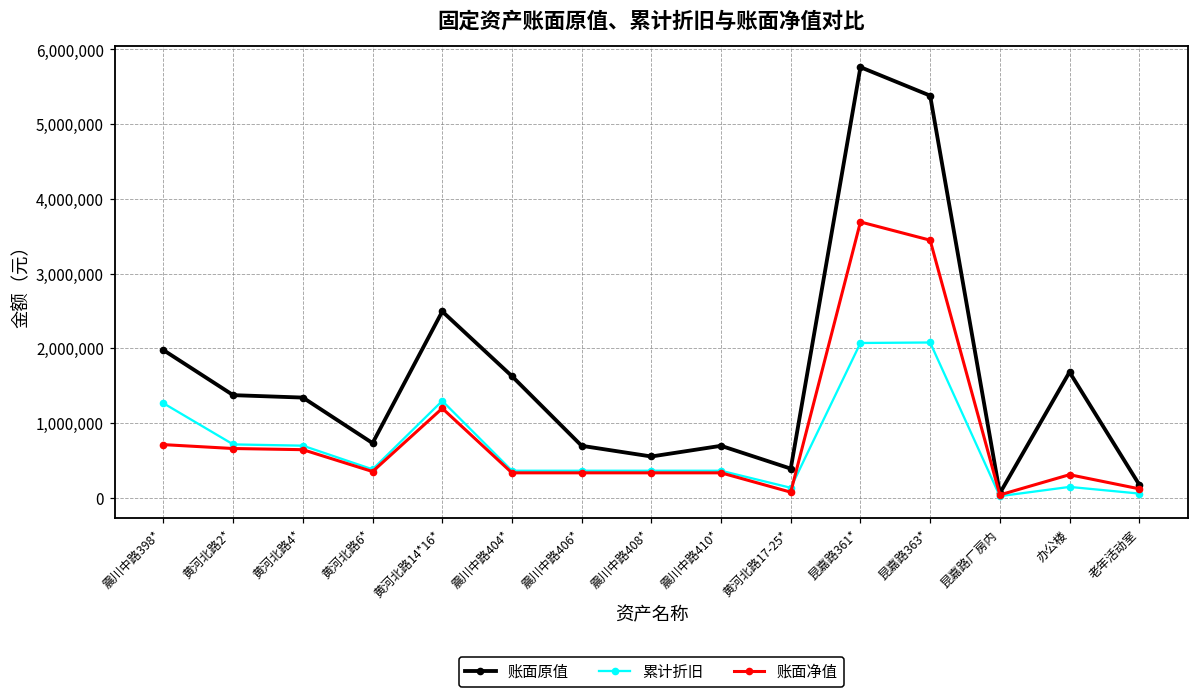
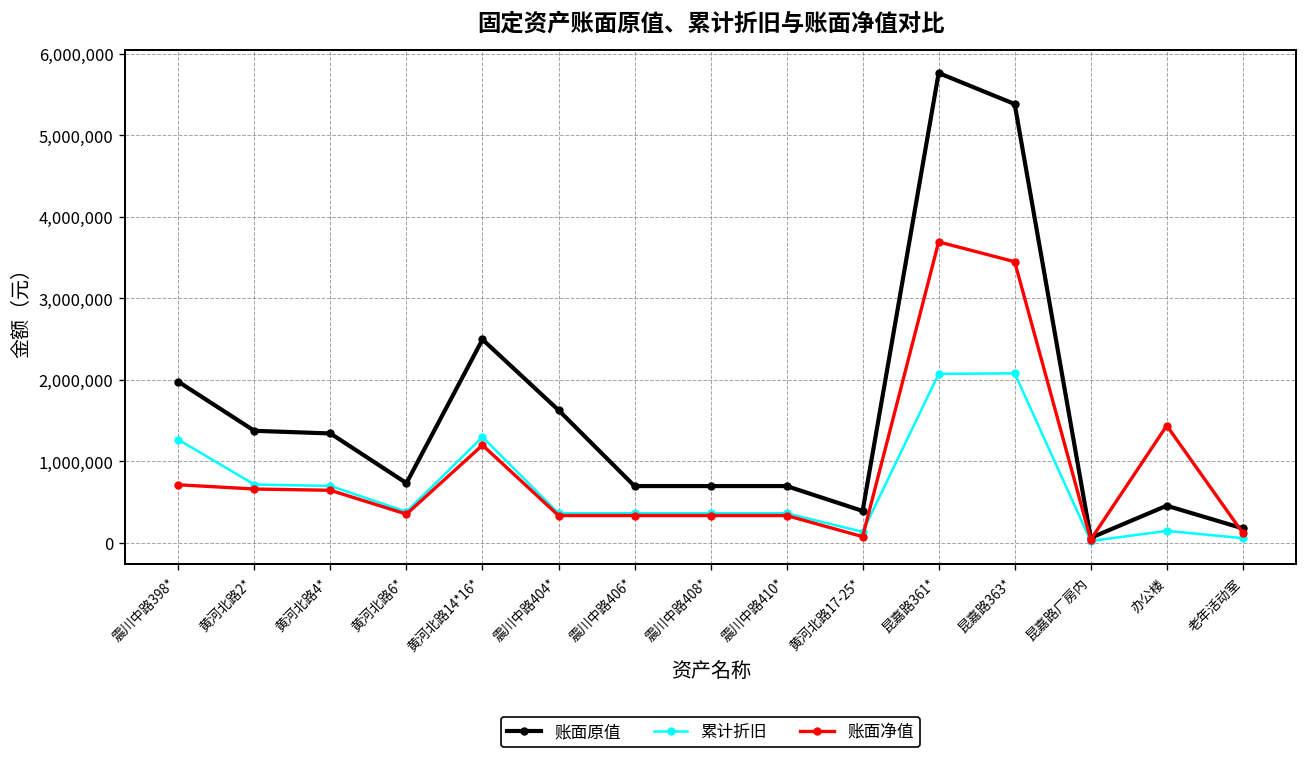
  {
    "账面原值": {
      "震川中路398*": "2,000,000",
      "黄河北路2*": "1,400,000",
      "黄河北路4*": "1,300,000",
      "黄河北路6*": "700,000",
      "黄河北路14*16*": "2,500,000",
      "震川中路404*": "1,600,000",
      "震川中路406*": "700,000",
-     "震川中路408*": "600,000",
+     "震川中路408*": "700,000",
      "震川中路410*": "700,000",
      "黄河北路17-25*": "400,000",
      "昆嘉路361*": "5,800,000",
      "昆嘉路363*": "5,400,000",
-     "办公楼": "1,700,000",
+     "办公楼": "500,000",
      "老年活动室": "200,000"
    },
    "累计折旧": {
      "震川中路398*": "1,300,000",
      "黄河北路2*": "700,000",
      "黄河北路4*": "700,000",
      "黄河北路14*16*": "1,300,000",
      "黄河北路17-25*": "100,000",
      "昆嘉路361*": "2,100,000",
      "昆嘉路363*": "2,100,000",
      "办公楼": "100,000",
      "老年活动室": "100,000"
    },
    "账面净值": {
      "震川中路398*": "700,000",
      "黄河北路2*": "700,000",
      "黄河北路4*": "600,000",
      "黄河北路14*16*": "1,200,000",
      "黄河北路17-25*": "100,000",
      "昆嘉路361*": "3,700,000",
      "昆嘉路363*": "3,400,000",
-     "办公楼": "300,000",
+     "办公楼": "1,400,000",
      "老年活动室": "100,000"
    }
  }
